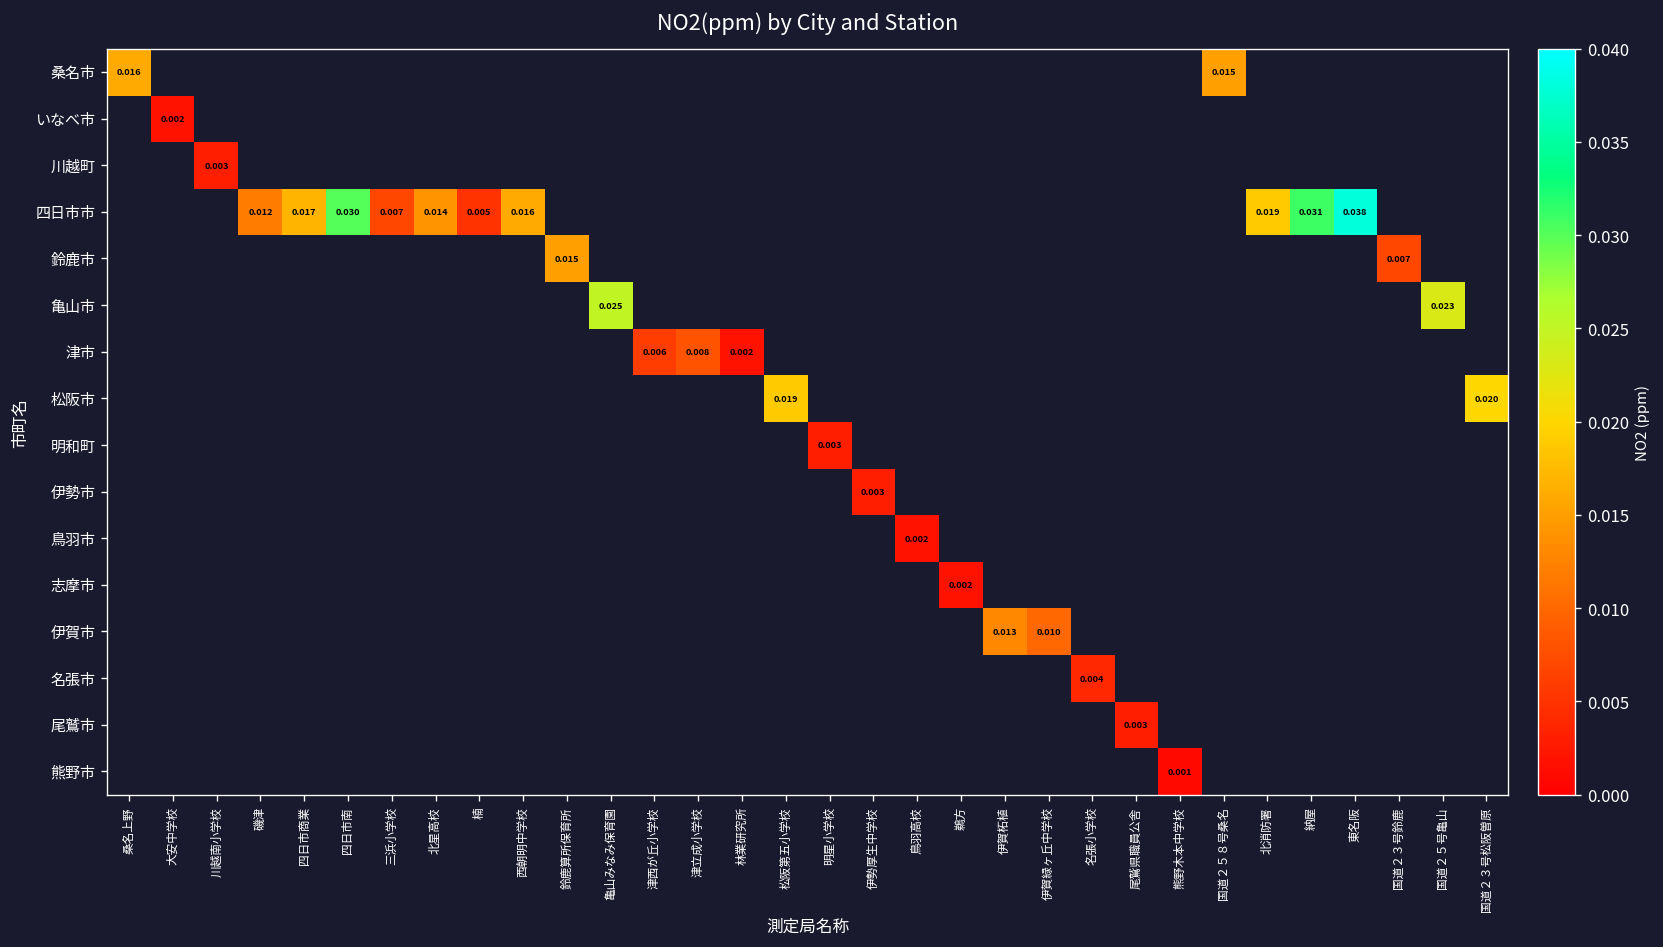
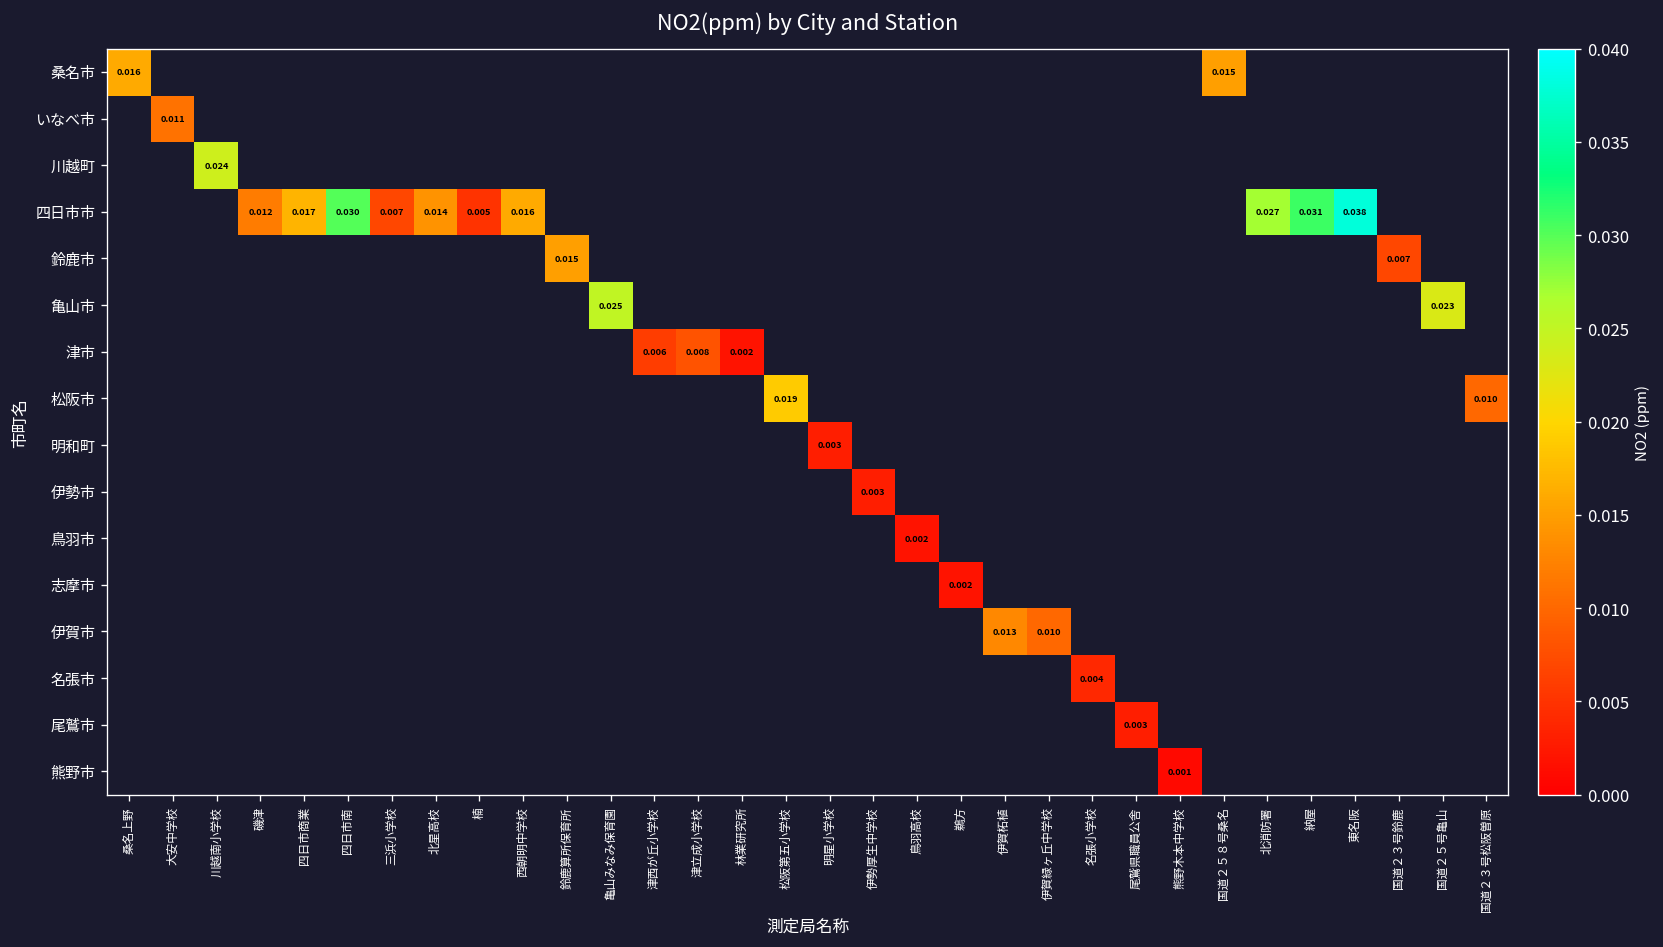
  {
    "桑名市": {
      "桑名上野": 0.016,
      "国道２５８号桑名": 0.015
    },
    "いなべ市": {
-     "大安中学校": 0.002
+     "大安中学校": 0.011
    },
    "川越町": {
-     "川越南小学校": 0.003
+     "川越南小学校": 0.024
    },
    "四日市市": {
      "磯津": 0.012,
      "四日市商業": 0.017,
      "四日市南": 0.030,
      "三浜小学校": 0.007,
      "北星高校": 0.014,
      "楠": 0.005,
      "西朝明中学校": 0.016,
-     "北消防署": 0.019,
+     "北消防署": 0.027,
      "納屋": 0.031,
      "東名阪": 0.038
    },
    "鈴鹿市": {
      "鈴鹿算所保育所": 0.015,
      "国道２３号鈴鹿": 0.007
    },
    "亀山市": {
      "亀山みなみ保育園": 0.025,
      "国道２５号亀山": 0.023
    },
    "津市": {
      "津西が丘小学校": 0.006,
      "津立成小学校": 0.008,
      "林業研究所": 0.002
    },
    "松阪市": {
      "松阪第五小学校": 0.019,
-     "国道２３号松阪曽原": 0.020
+     "国道２３号松阪曽原": 0.010
    },
    "明和町": {
      "明星小学校": 0.003
    },
    "伊勢市": {
      "伊勢厚生中学校": 0.003
    },
    "鳥羽市": {
      "鳥羽高校": 0.002
    },
    "志摩市": {
      "鵜方": 0.002
    },
    "伊賀市": {
      "伊賀柘植": 0.013,
      "伊賀緑ヶ丘中学校": 0.010
    },
    "名張市": {
      "名張小学校": 0.004
    },
    "尾鷲市": {
      "尾鷲県職員公舎": 0.003
    },
    "熊野市": {
      "熊野木本中学校": 0.001
    }
  }
